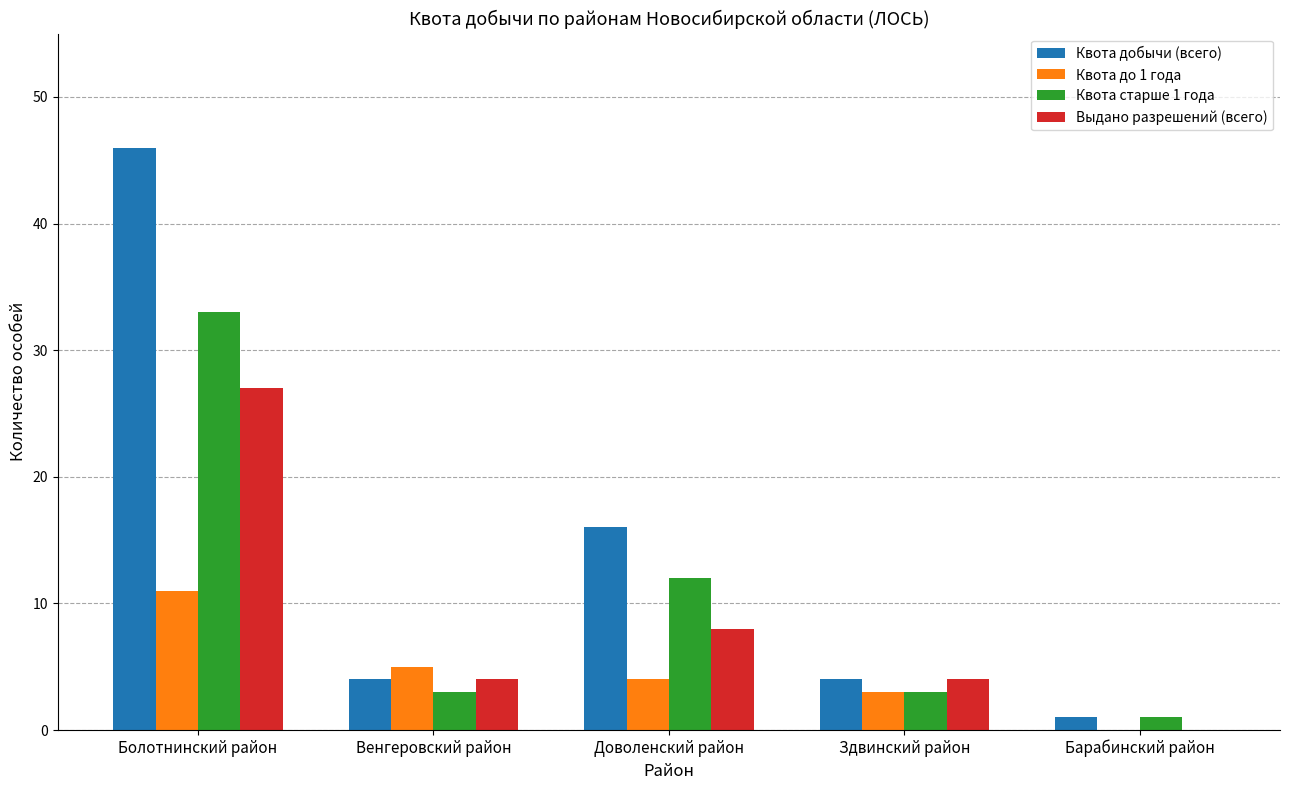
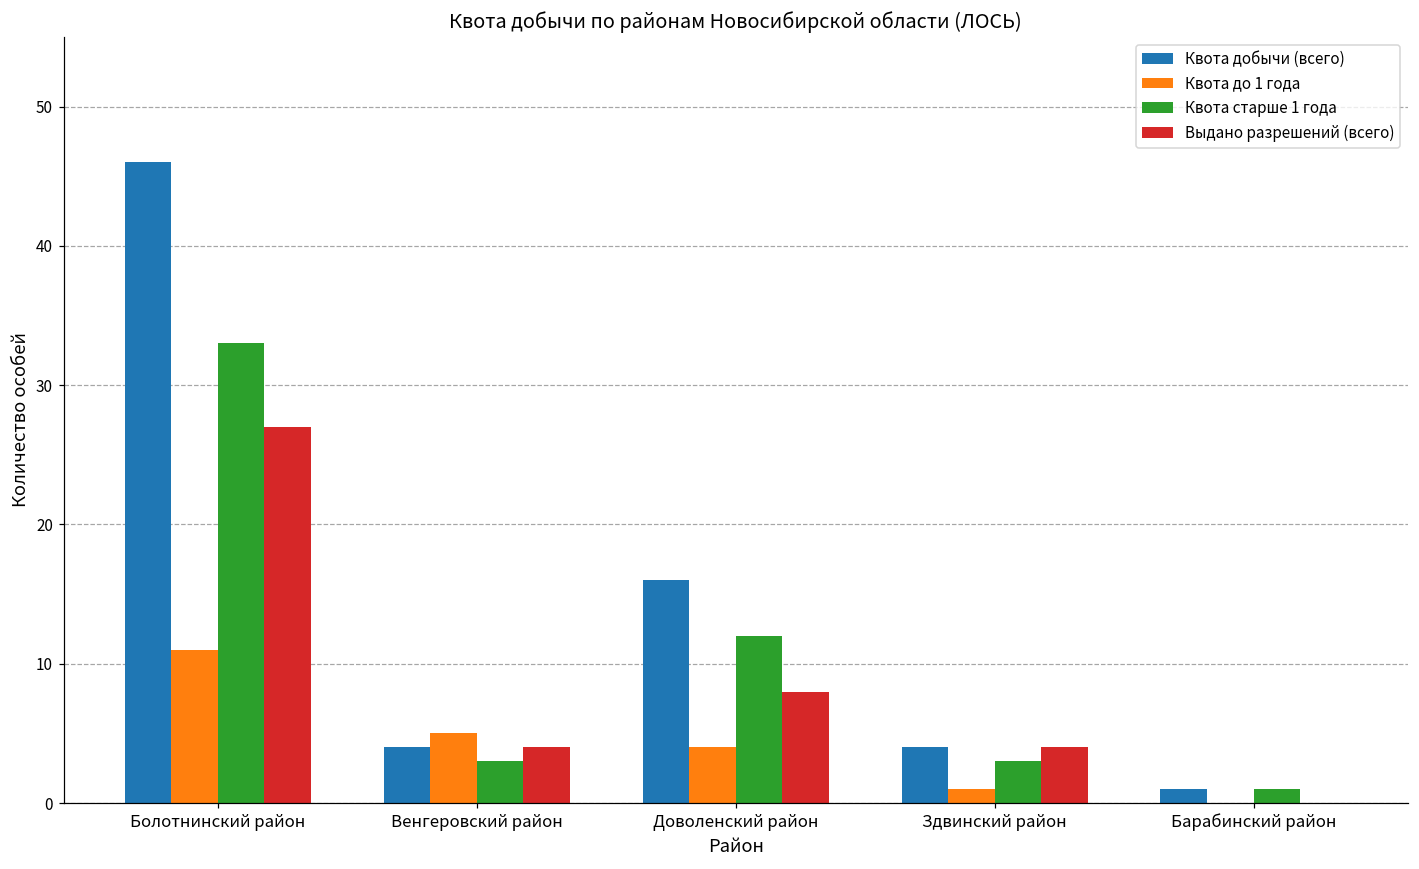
  {
    "Квота добычи (всего)": {
      "Болотнинский район": 46,
      "Венгеровский район": 4,
      "Доволенский район": 16,
      "Здвинский район": 4,
      "Барабинский район": 1
    },
    "Квота до 1 года": {
      "Болотнинский район": 11,
      "Венгеровский район": 5,
      "Доволенский район": 4,
-     "Здвинский район": 3,
+     "Здвинский район": 1,
      "Барабинский район": 0
    },
    "Квота старше 1 года": {
      "Болотнинский район": 33,
      "Венгеровский район": 3,
      "Доволенский район": 12,
      "Здвинский район": 3,
      "Барабинский район": 1
    },
    "Выдано разрешений (всего)": {
      "Болотнинский район": 27,
      "Венгеровский район": 4,
      "Доволенский район": 8,
      "Здвинский район": 4,
      "Барабинский район": 0
    }
  }
